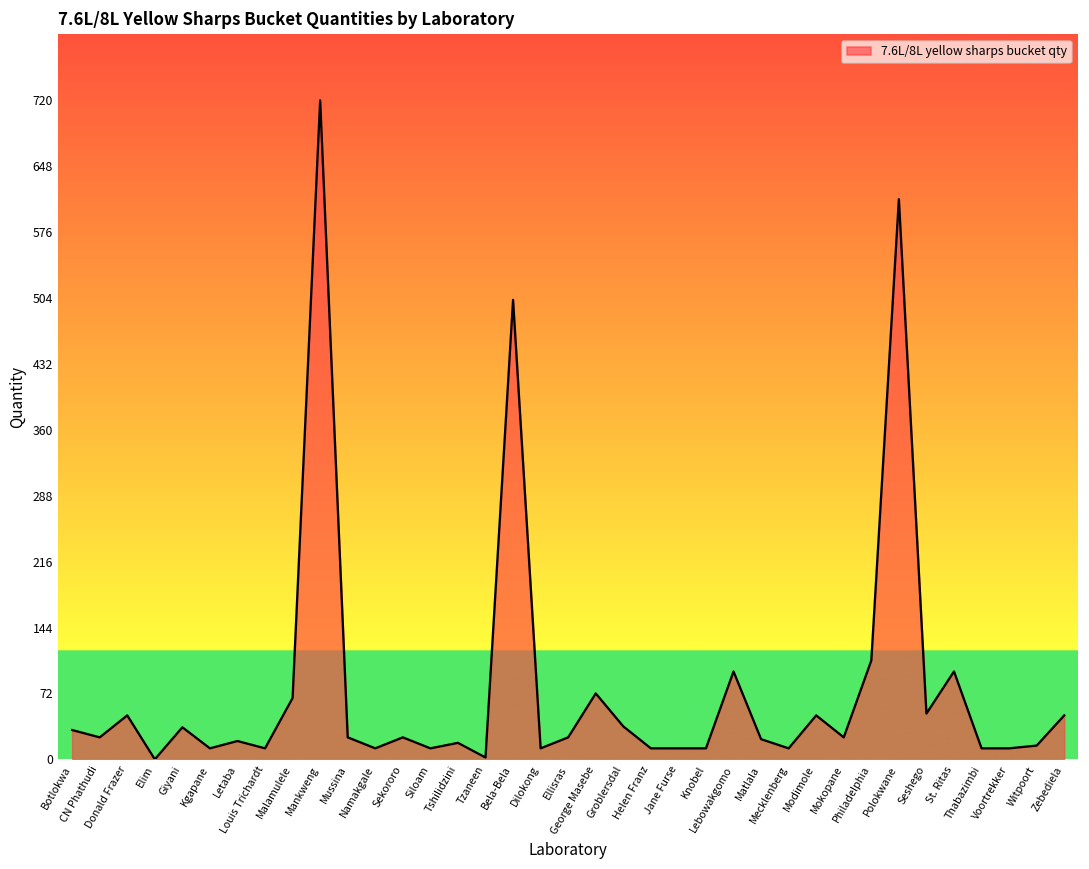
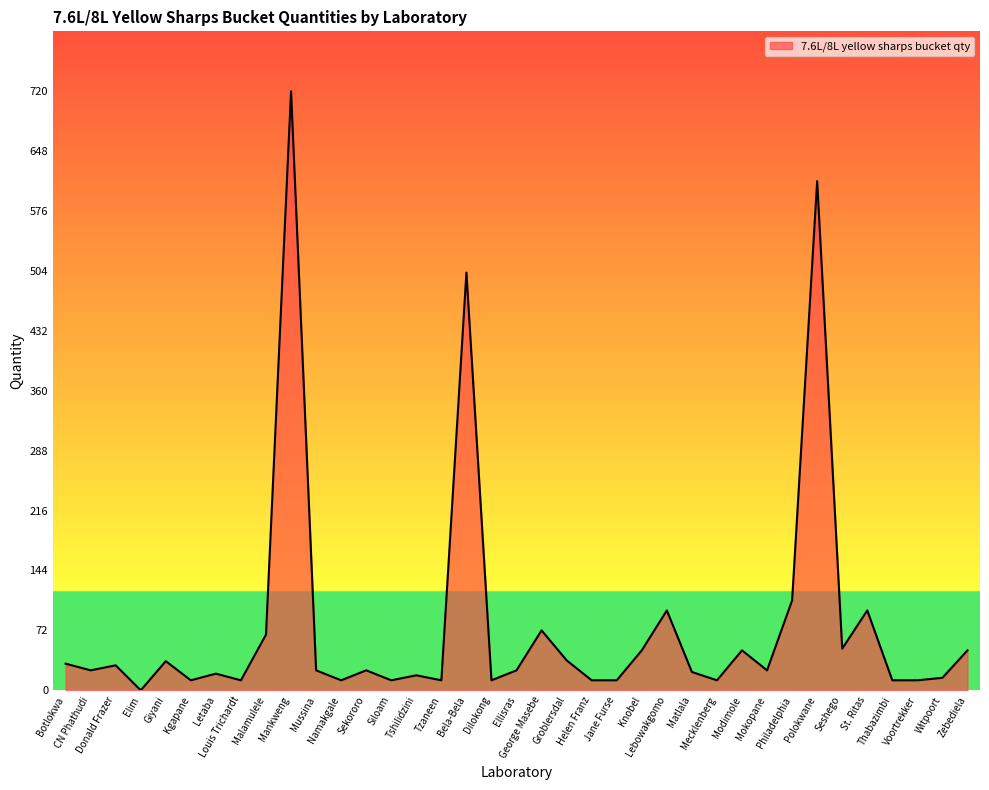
  {
    "Botlokwa": 30,
    "CN Phathudi": 20,
-   "Donald Frazer": 50,
+   "Donald Frazer": 30,
    "Elim": 0,
    "Giyani": 40,
    "Kgapane": 10,
    "Letaba": 20,
    "Louis Trichardt": 10,
    "Malamulele": 70,
    "Mankweng": 720,
    "Mussina": 20,
    "Namakgale": 10,
    "Sekororo": 20,
    "Siloam": 10,
    "Tshilidzini": 20,
-   "Tzaneen": 0,
+   "Tzaneen": 10,
    "Bela-Bela": 500,
    "Dilokong": 10,
    "Ellisras": 20,
    "George Masebe": 70,
    "Groblersdal": 40,
    "Helen Franz": 10,
    "Jane Furse": 10,
-   "Knobel": 10,
+   "Knobel": 50,
    "Lebowakgomo": 100,
    "Matlala": 20,
    "Mecklenberg": 10,
    "Modimole": 50,
    "Mokopane": 20,
    "Philadelphia": 110,
    "Polokwane": 610,
    "Seshego": 50,
    "St. Ritas": 100,
    "Thabazimbi": 10,
    "Voortrekker": 10,
    "Witpoort": 20,
    "Zebediela": 50
  }
